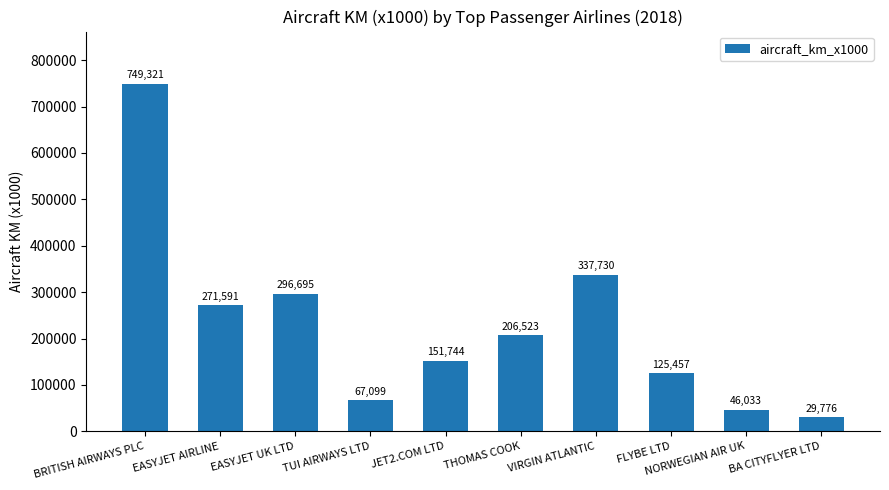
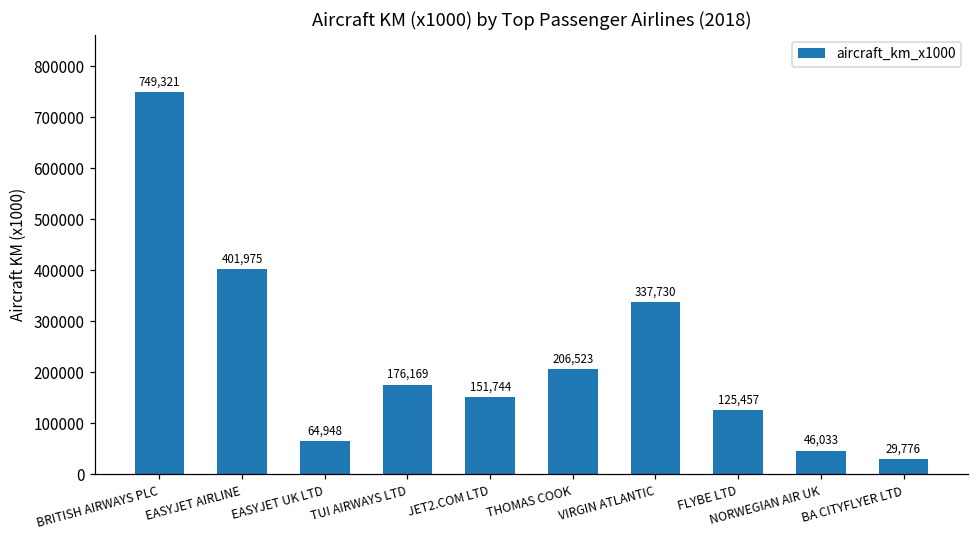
  {
    "BRITISH AIRWAYS PLC": "749,321",
-   "EASYJET AIRLINE": "271,591",
-   "EASYJET UK LTD": "296,695",
-   "TUI AIRWAYS LTD": "67,099",
+   "EASYJET AIRLINE": "401,975",
+   "EASYJET UK LTD": "64,948",
+   "TUI AIRWAYS LTD": "176,169",
    "JET2.COM LTD": "151,744",
    "THOMAS COOK": "206,523",
    "VIRGIN ATLANTIC": "337,730",
    "FLYBE LTD": "125,457",
    "NORWEGIAN AIR UK": "46,033",
    "BA CITYFLYER LTD": "29,776"
  }
